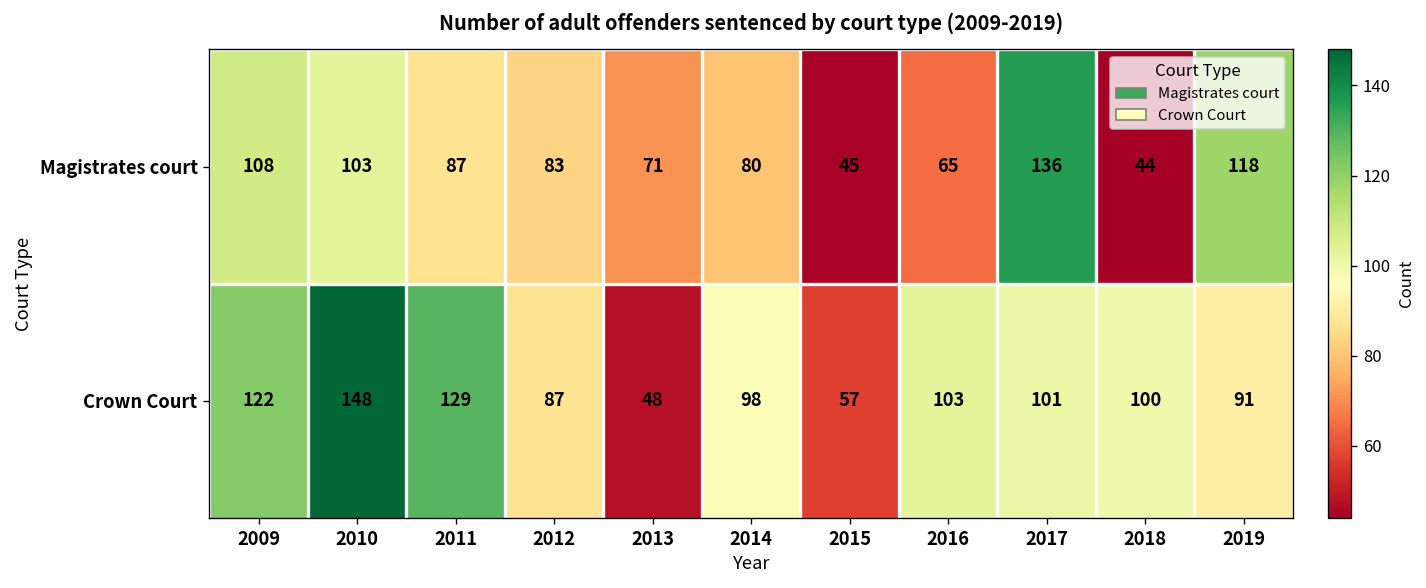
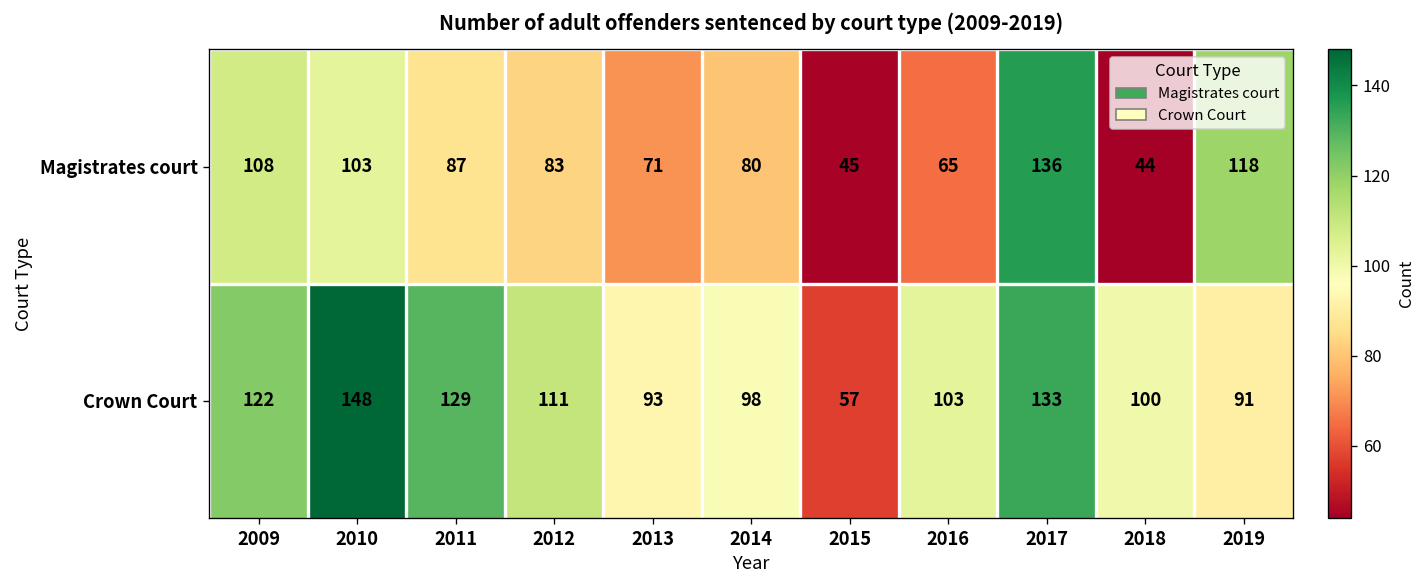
  {
    "Magistrates court": {
      "2009": 108,
      "2010": 103,
      "2011": 87,
      "2012": 83,
      "2013": 71,
      "2014": 80,
      "2015": 45,
      "2016": 65,
      "2017": 136,
      "2018": 44,
      "2019": 118
    },
    "Crown Court": {
      "2009": 122,
      "2010": 148,
      "2011": 129,
-     "2012": 87,
-     "2013": 48,
+     "2012": 111,
+     "2013": 93,
      "2014": 98,
      "2015": 57,
      "2016": 103,
-     "2017": 101,
+     "2017": 133,
      "2018": 100,
      "2019": 91
    }
  }
